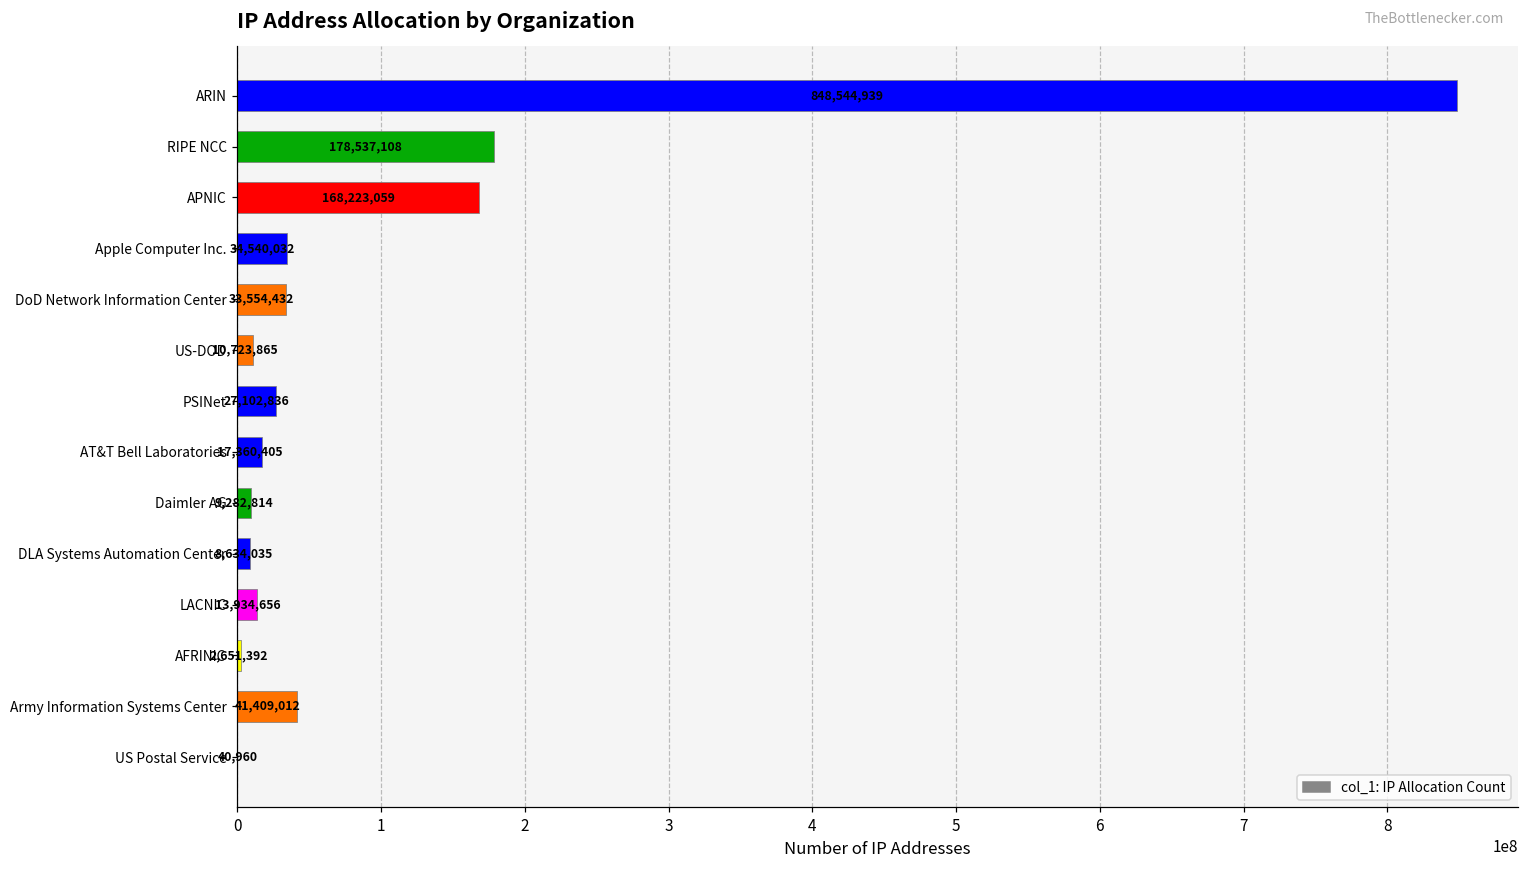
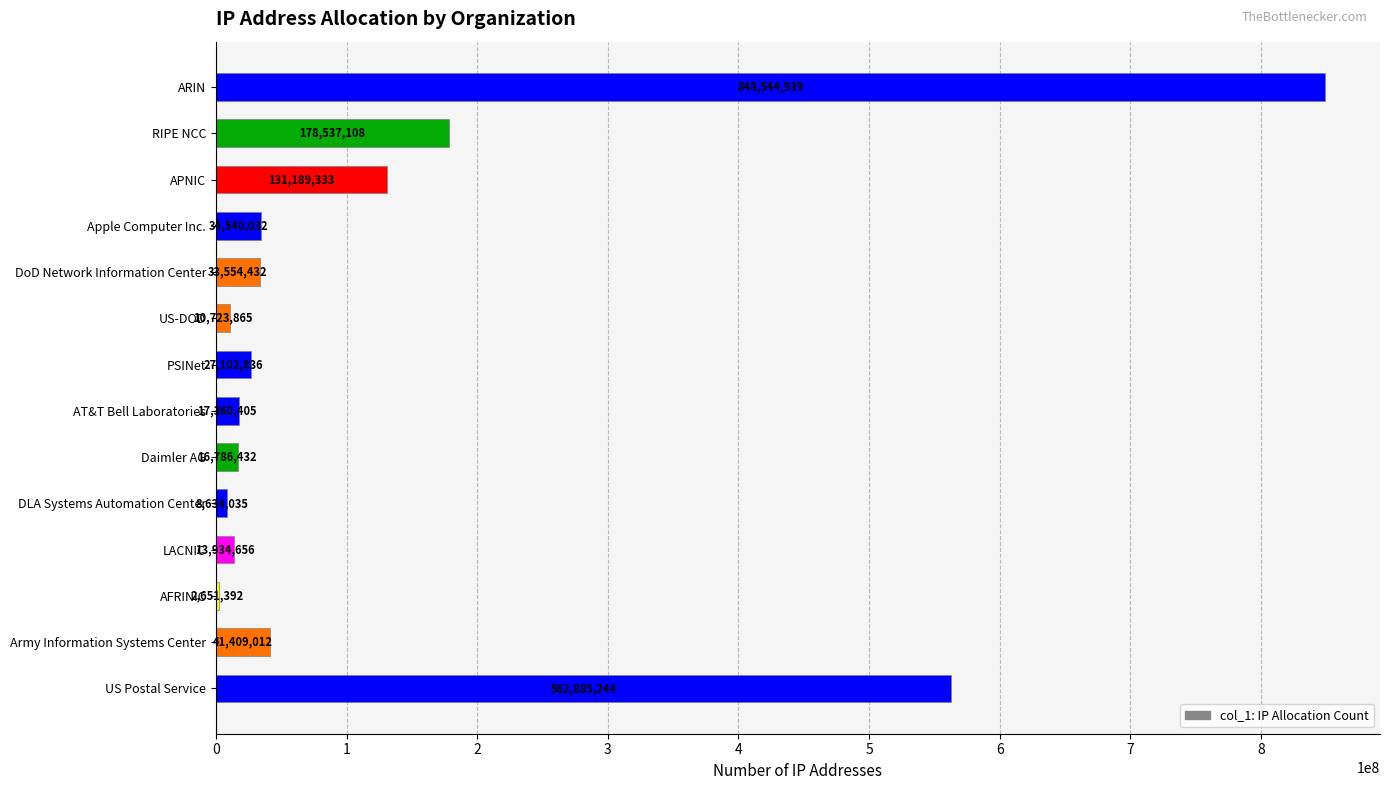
  {
    "ARIN": "848,544,939",
    "RIPE NCC": "178,537,108",
-   "APNIC": "168,223,059",
+   "APNIC": "131,189,333",
    "Apple Computer Inc.": "34,540,032",
    "DoD Network Information Center": "33,554,432",
    "US-DOD": "10,723,865",
    "PSINet": "27,102,836",
    "AT&T Bell Laboratories": "17,360,405",
-   "Daimler AG": "9,282,814",
+   "Daimler AG": "16,786,432",
    "DLA Systems Automation Center": "8,634,035",
    "LACNIC": "13,934,656",
    "AFRINIC": "2,651,392",
    "Army Information Systems Center": "41,409,012",
-   "US Postal Service": "40,960"
+   "US Postal Service": "562,885,244"
  }
